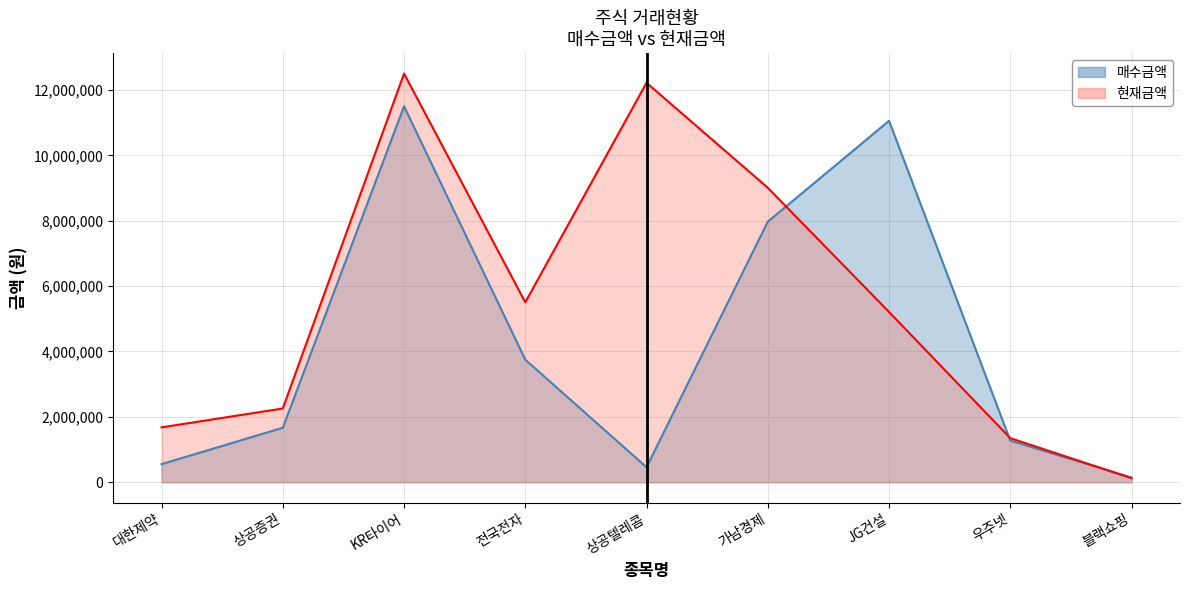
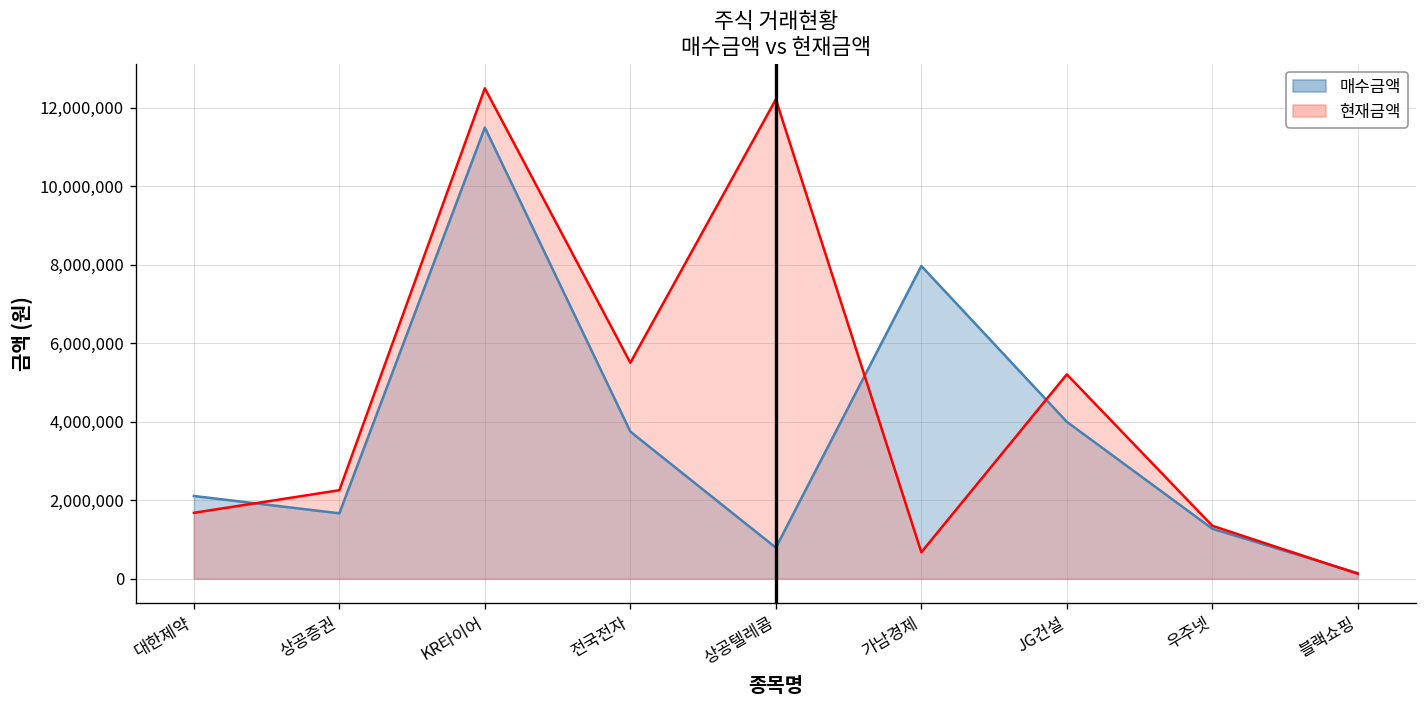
  {
    "매수금액": {
-     "대한제약": "600,000",
+     "대한제약": "2,100,000",
      "상공증권": "1,700,000",
      "KR타이어": "11,500,000",
      "전국전자": "3,800,000",
-     "상공텔레콤": "500,000",
+     "상공텔레콤": "800,000",
      "가남경제": "8,000,000",
-     "JG건설": "11,100,000"
+     "JG건설": "4,000,000"
    },
    "현재금액": {
      "대한제약": "1,700,000",
      "상공증권": "2,300,000",
      "KR타이어": "12,500,000",
      "전국전자": "5,500,000",
      "상공텔레콤": "12,200,000",
-     "가남경제": "9,000,000",
+     "가남경제": "700,000",
      "JG건설": "5,200,000"
    }
  }
